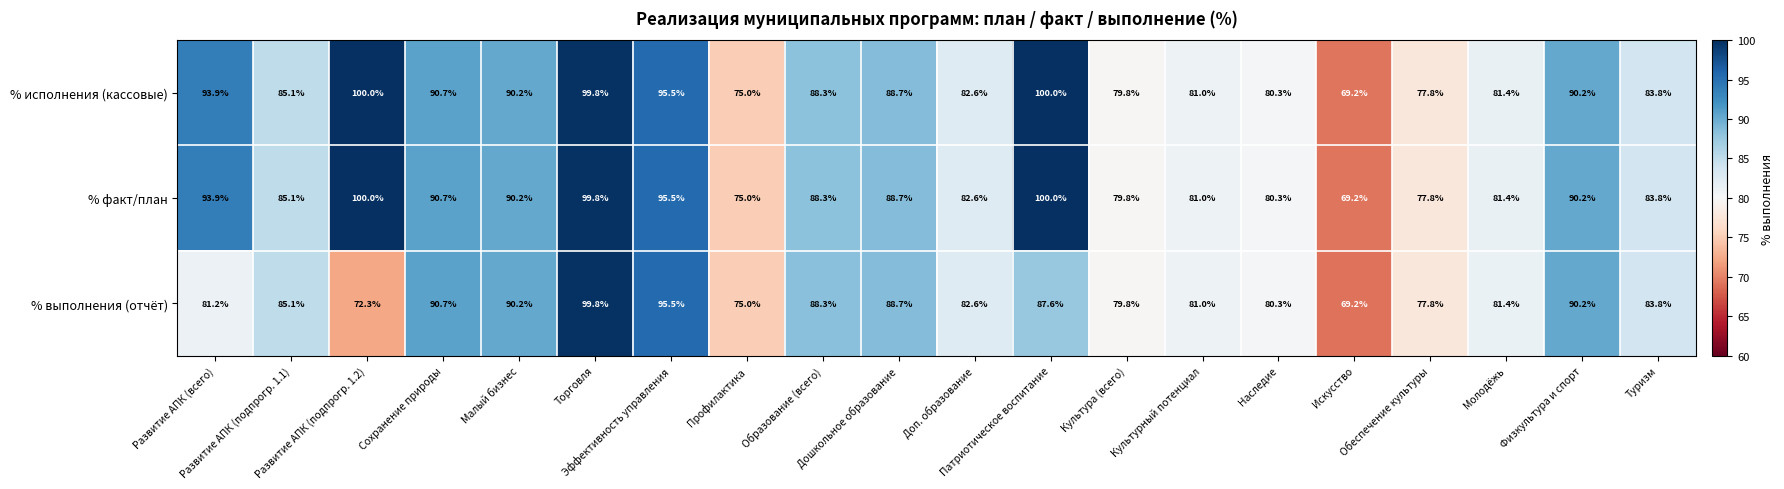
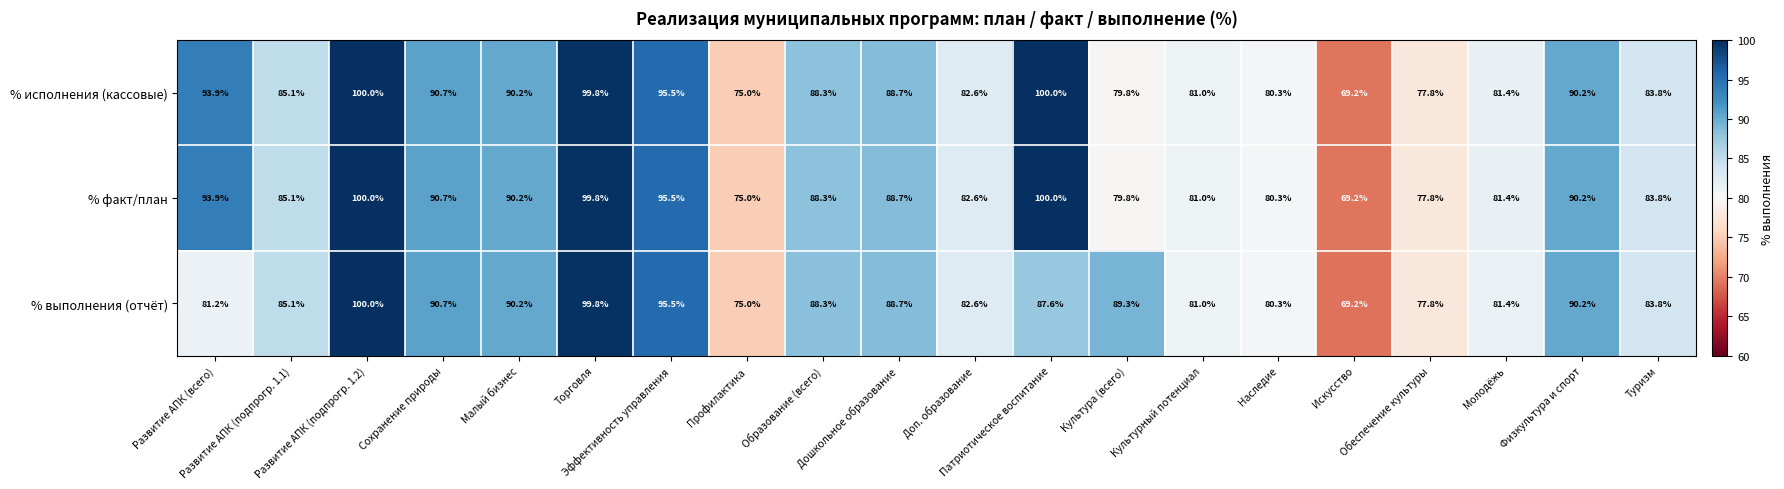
  {
    "% исполнения (кассовые)": {
      "Развитие АПК (всего)": "93.9%",
      "Развитие АПК (подпрогр. 1.1)": "85.1%",
      "Развитие АПК (подпрогр. 1.2)": "100.0%",
      "Сохранение природы": "90.7%",
      "Малый бизнес": "90.2%",
      "Торговля": "99.8%",
      "Эффективность управления": "95.5%",
      "Профилактика": "75.0%",
      "Образование (всего)": "88.3%",
      "Дошкольное образование": "88.7%",
      "Доп. образование": "82.6%",
      "Патриотическое воспитание": "100.0%",
      "Культура (всего)": "79.8%",
      "Культурный потенциал": "81.0%",
      "Наследие": "80.3%",
      "Искусство": "69.2%",
      "Обеспечение культуры": "77.8%",
      "Молодёжь": "81.4%",
      "Физкультура и спорт": "90.2%",
      "Туризм": "83.8%"
    },
    "% факт/план": {
      "Развитие АПК (всего)": "93.9%",
      "Развитие АПК (подпрогр. 1.1)": "85.1%",
      "Развитие АПК (подпрогр. 1.2)": "100.0%",
      "Сохранение природы": "90.7%",
      "Малый бизнес": "90.2%",
      "Торговля": "99.8%",
      "Эффективность управления": "95.5%",
      "Профилактика": "75.0%",
      "Образование (всего)": "88.3%",
      "Дошкольное образование": "88.7%",
      "Доп. образование": "82.6%",
      "Патриотическое воспитание": "100.0%",
      "Культура (всего)": "79.8%",
      "Культурный потенциал": "81.0%",
      "Наследие": "80.3%",
      "Искусство": "69.2%",
      "Обеспечение культуры": "77.8%",
      "Молодёжь": "81.4%",
      "Физкультура и спорт": "90.2%",
      "Туризм": "83.8%"
    },
    "% выполнения (отчёт)": {
      "Развитие АПК (всего)": "81.2%",
      "Развитие АПК (подпрогр. 1.1)": "85.1%",
-     "Развитие АПК (подпрогр. 1.2)": "72.3%",
+     "Развитие АПК (подпрогр. 1.2)": "100.0%",
      "Сохранение природы": "90.7%",
      "Малый бизнес": "90.2%",
      "Торговля": "99.8%",
      "Эффективность управления": "95.5%",
      "Профилактика": "75.0%",
      "Образование (всего)": "88.3%",
      "Дошкольное образование": "88.7%",
      "Доп. образование": "82.6%",
      "Патриотическое воспитание": "87.6%",
-     "Культура (всего)": "79.8%",
+     "Культура (всего)": "89.3%",
      "Культурный потенциал": "81.0%",
      "Наследие": "80.3%",
      "Искусство": "69.2%",
      "Обеспечение культуры": "77.8%",
      "Молодёжь": "81.4%",
      "Физкультура и спорт": "90.2%",
      "Туризм": "83.8%"
    }
  }
